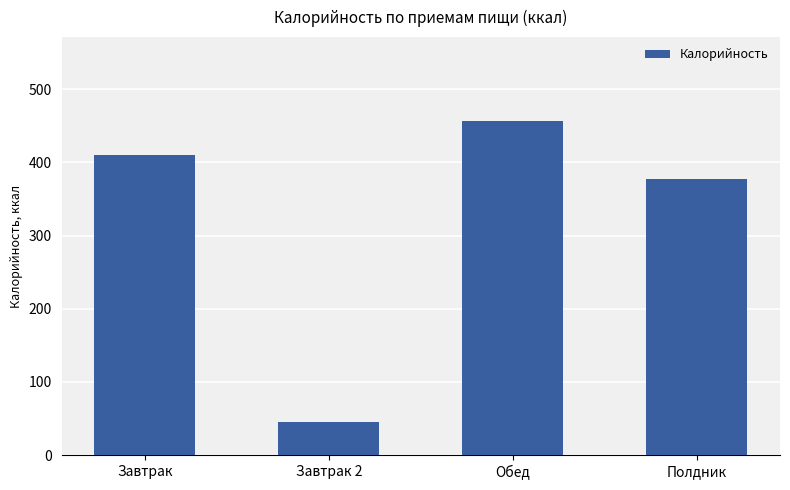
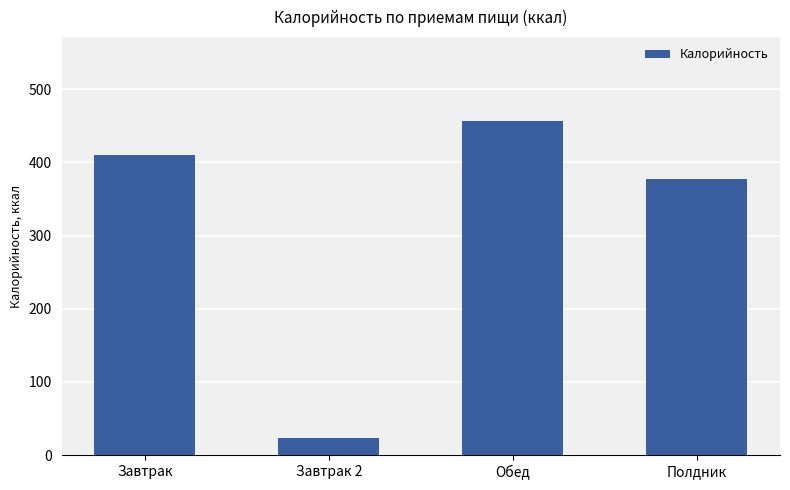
  {
    "Завтрак": 410,
-   "Завтрак 2": 50,
+   "Завтрак 2": 20,
    "Обед": 460,
    "Полдник": 380
  }
